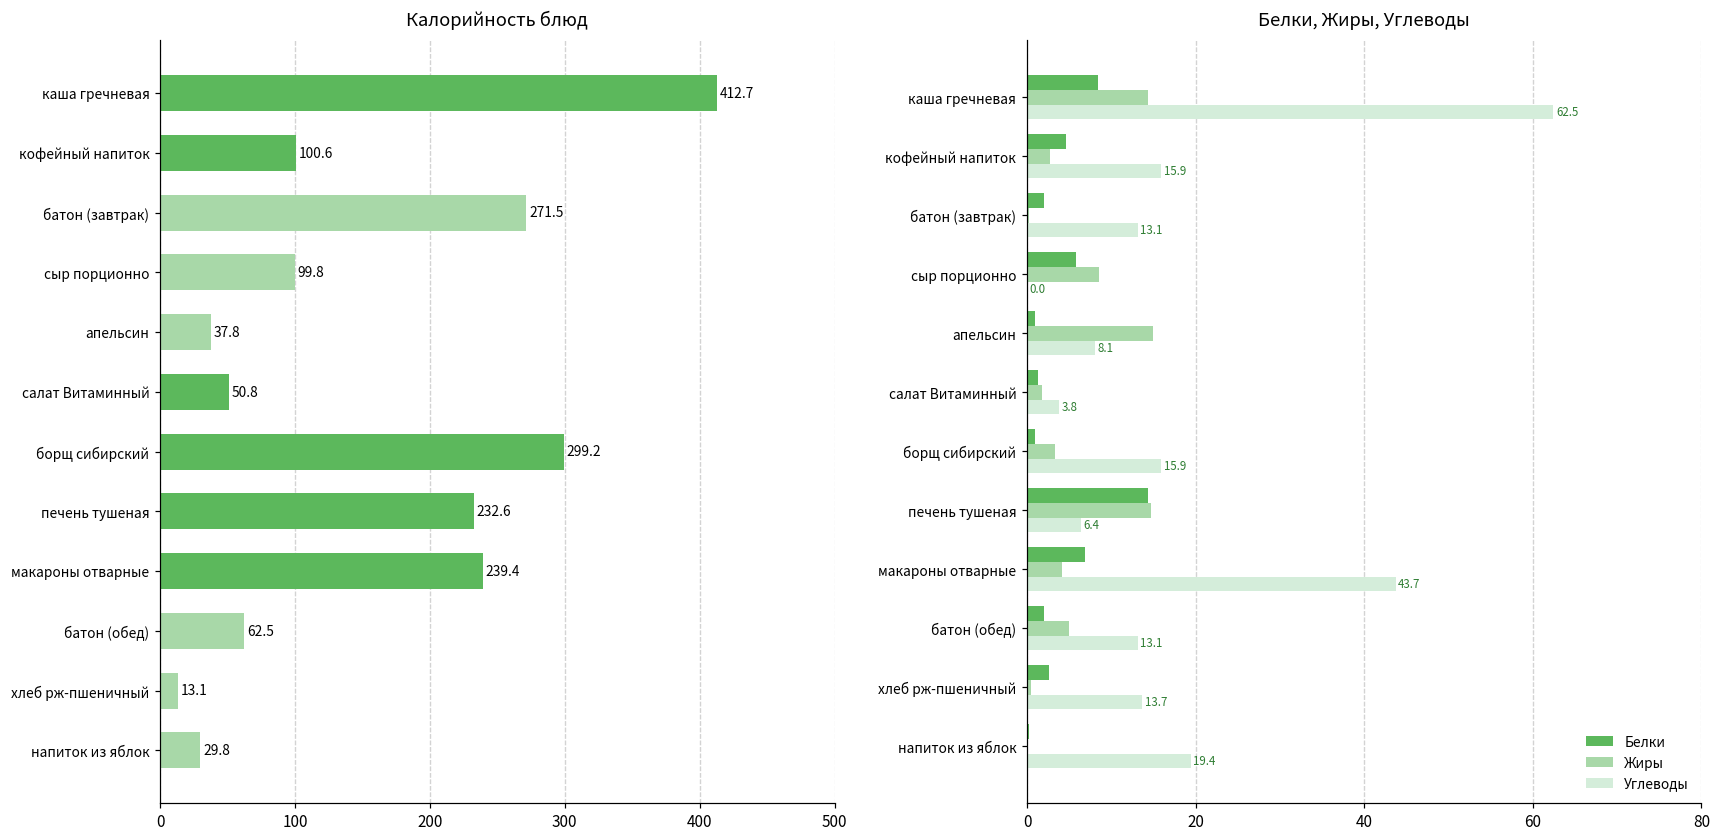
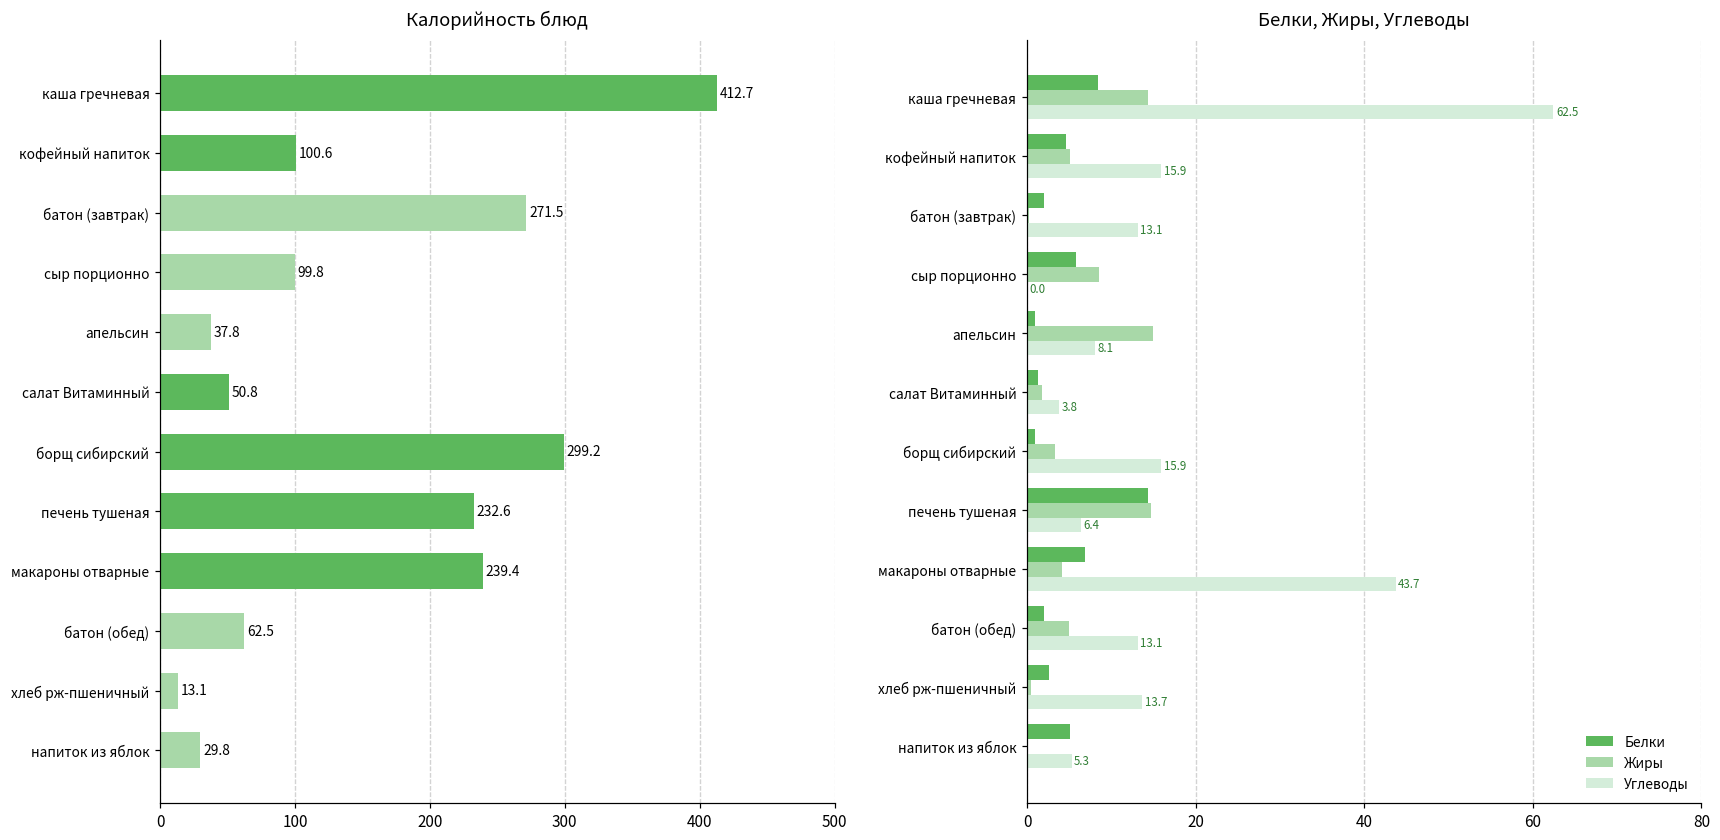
  {
    "Калорийность блюд": {
      "каша гречневая": 412.7,
      "кофейный напиток": 100.6,
      "батон (завтрак)": 271.5,
      "сыр порционно": 99.8,
      "апельсин": 37.8,
      "салат Витаминный": 50.8,
      "борщ сибирский": 299.2,
      "печень тушеная": 232.6,
      "макароны отварные": 239.4,
      "батон (обед)": 62.5,
      "хлеб рж-пшеничный": 13.1,
      "напиток из яблок": 29.8
    },
    "Белки, Жиры, Углеводы": {
      "Белки": {
        "каша гречневая": 8,
        "кофейный напиток": 5,
        "батон (завтрак)": 2,
        "сыр порционно": 6,
        "апельсин": 1,
        "салат Витаминный": 1,
        "борщ сибирский": 1,
        "печень тушеная": 14,
        "макароны отварные": 7,
        "батон (обед)": 2,
        "хлеб рж-пшеничный": 3,
-       "напиток из яблок": 0
+       "напиток из яблок": 5
      },
      "Жиры": {
        "каша гречневая": 14,
-       "кофейный напиток": 3,
+       "кофейный напиток": 5,
        "сыр порционно": 9,
        "апельсин": 15,
        "салат Витаминный": 2,
        "борщ сибирский": 3,
        "печень тушеная": 15,
        "макароны отварные": 4,
        "батон (обед)": 5,
        "хлеб рж-пшеничный": 0,
        "напиток из яблок": 0
      },
      "Углеводы": {
        "каша гречневая": 62.5,
        "кофейный напиток": 15.9,
        "батон (завтрак)": 13.1,
        "сыр порционно": 0.0,
        "апельсин": 8.1,
        "салат Витаминный": 3.8,
        "борщ сибирский": 15.9,
        "печень тушеная": 6.4,
        "макароны отварные": 43.7,
        "батон (обед)": 13.1,
        "хлеб рж-пшеничный": 13.7,
-       "напиток из яблок": 19.4
+       "напиток из яблок": 5.3
      }
    }
  }
